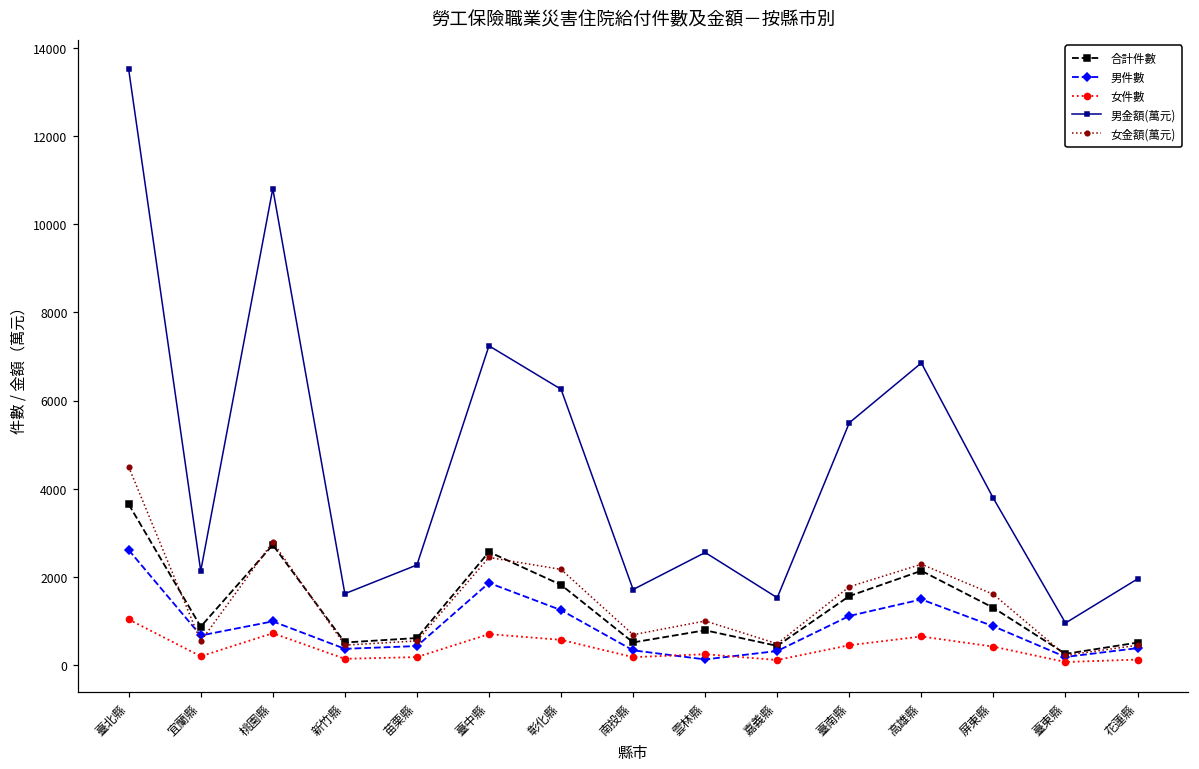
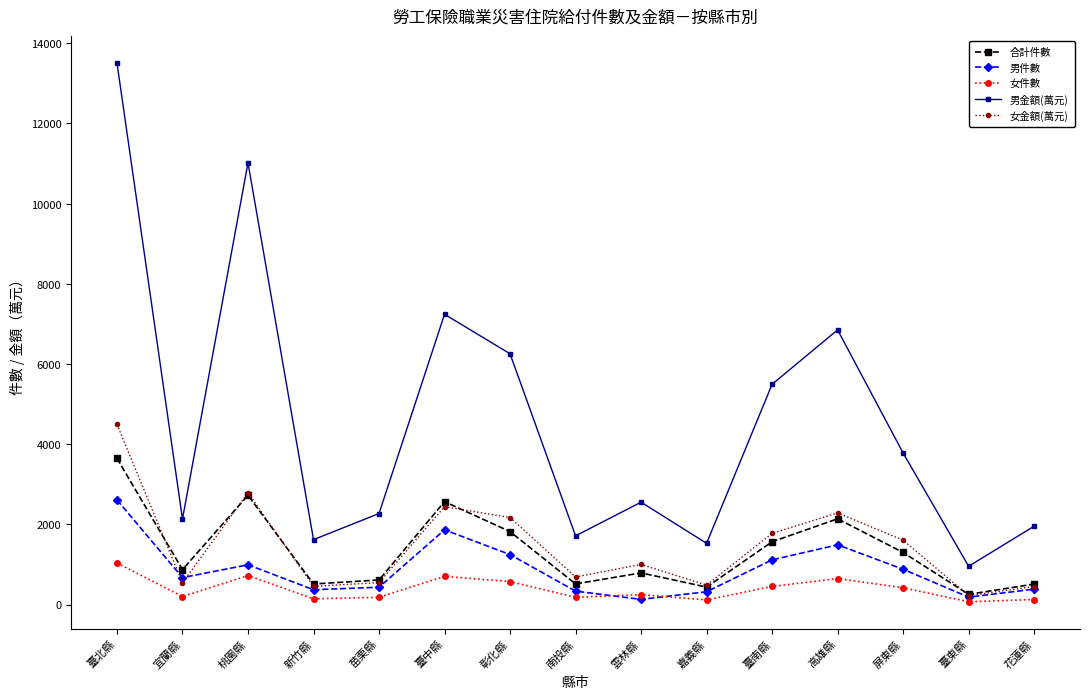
  {
    "合計件數": {
      "臺北縣": 3600,
      "宜蘭縣": 900,
      "桃園縣": 2700,
      "苗栗縣": 600,
      "臺中縣": 2600,
      "彰化縣": 1800,
      "南投縣": 500,
      "雲林縣": 800,
      "臺南縣": 1600,
      "高雄縣": 2100,
      "屏東縣": 1300
    },
    "男件數": {
      "臺北縣": 2600,
      "宜蘭縣": 700,
      "桃園縣": 1000,
      "新竹縣": 400,
      "苗栗縣": 400,
      "臺中縣": 1900,
      "彰化縣": 1200,
      "南投縣": 300,
      "雲林縣": 100,
      "嘉義縣": 300,
      "臺南縣": 1100,
      "高雄縣": 1500,
      "屏東縣": 900,
      "花蓮縣": 400
    },
    "女件數": {
      "臺北縣": 1000,
      "宜蘭縣": 200,
      "桃園縣": 700,
      "新竹縣": 100,
      "苗栗縣": 200,
      "臺中縣": 700,
      "彰化縣": 600,
      "南投縣": 200,
      "雲林縣": 200,
      "嘉義縣": 100,
      "臺南縣": 500,
      "高雄縣": 600,
      "屏東縣": 400,
      "臺東縣": 100,
      "花蓮縣": 100
    },
    "男金額(萬元)": {
      "臺北縣": 13500,
      "宜蘭縣": 2100,
-     "桃園縣": 10800,
+     "桃園縣": 11000,
      "新竹縣": 1600,
      "苗栗縣": 2300,
      "臺中縣": 7200,
      "彰化縣": 6300,
      "南投縣": 1700,
      "雲林縣": 2600,
      "嘉義縣": 1500,
      "臺南縣": 5500,
      "高雄縣": 6900,
      "屏東縣": 3800,
      "臺東縣": 1000,
      "花蓮縣": 2000
    },
    "女金額(萬元)": {
      "臺北縣": 4500,
      "宜蘭縣": 500,
      "桃園縣": 2800,
      "苗栗縣": 500,
      "臺中縣": 2400,
      "彰化縣": 2200,
      "南投縣": 700,
      "雲林縣": 1000,
      "臺南縣": 1800,
      "高雄縣": 2300,
      "屏東縣": 1600
    }
  }
